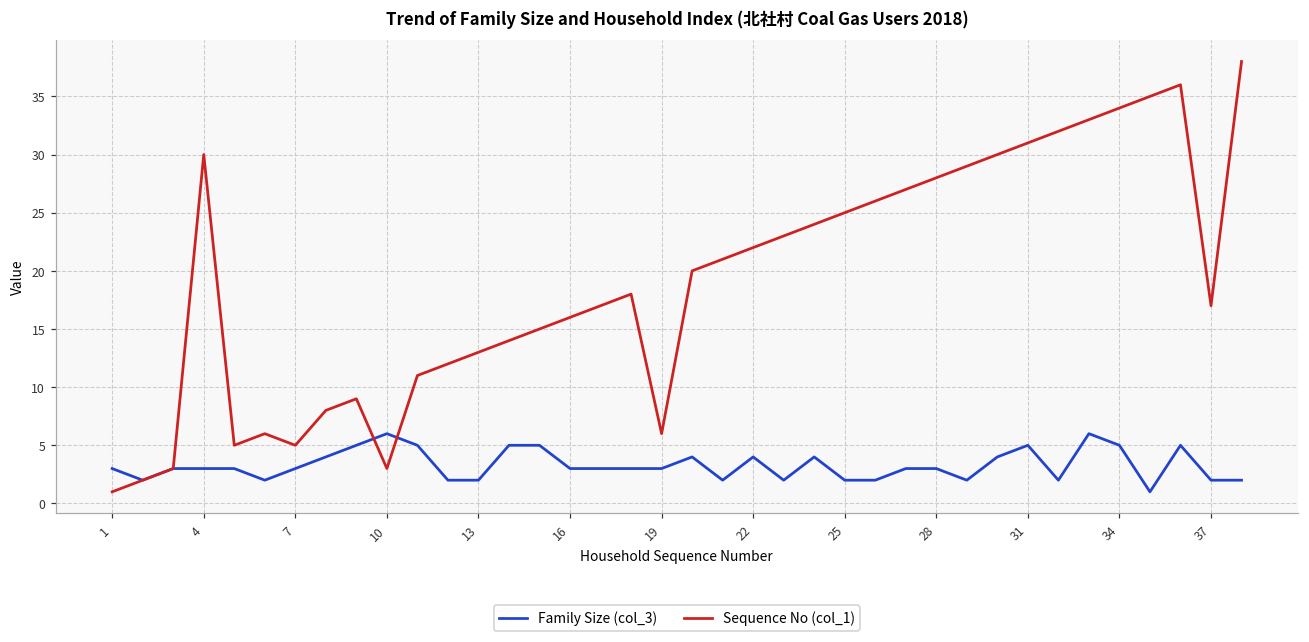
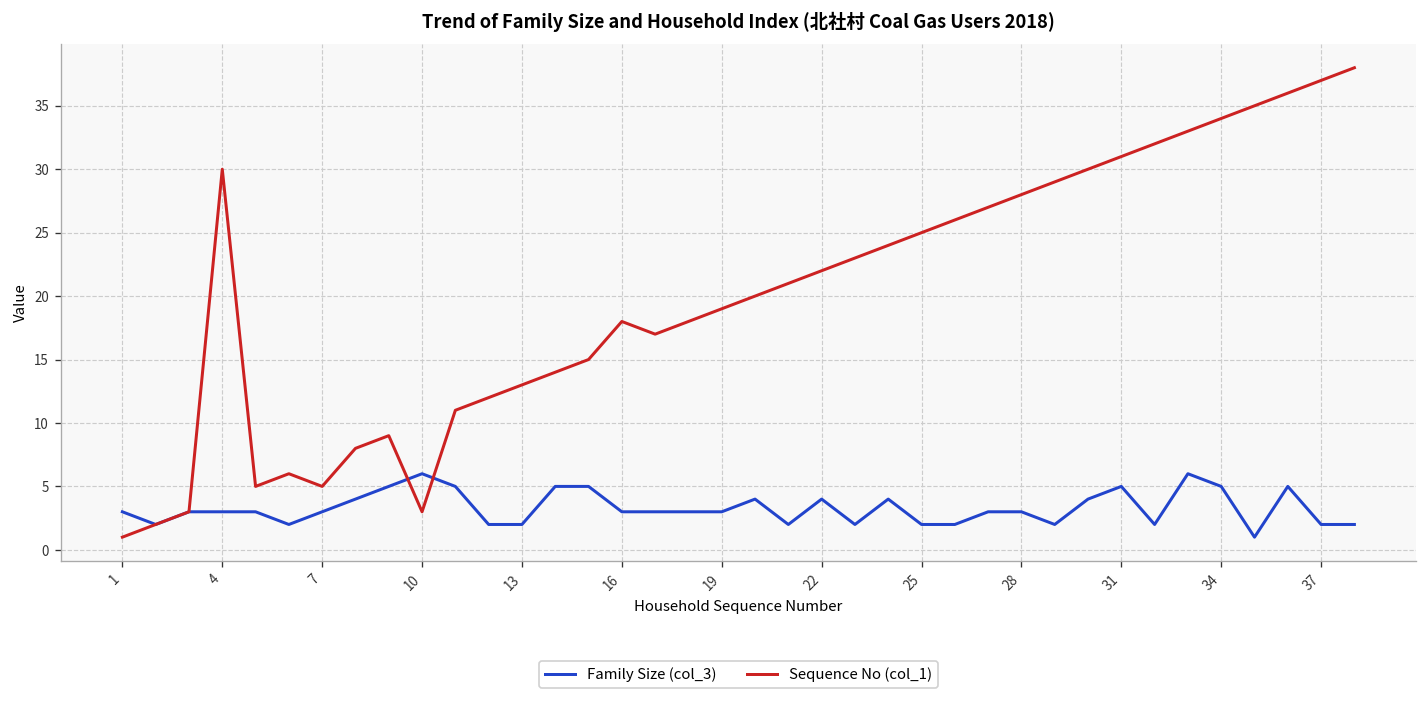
  {
    "Family Size (col_3)": {
      "1": 3,
      "4": 3,
      "7": 3,
      "10": 6,
      "13": 2,
      "16": 3,
      "19": 3,
      "22": 4,
      "25": 2,
      "28": 3,
      "31": 5,
      "34": 5,
      "37": 2
    },
    "Sequence No (col_1)": {
      "1": 1,
      "4": 30,
      "7": 5,
      "10": 3,
      "13": 13,
-     "16": 16,
-     "19": 6,
+     "16": 18,
+     "19": 19,
      "22": 22,
      "25": 25,
      "28": 28,
      "31": 31,
      "34": 34,
-     "37": 17
+     "37": 37
    }
  }
